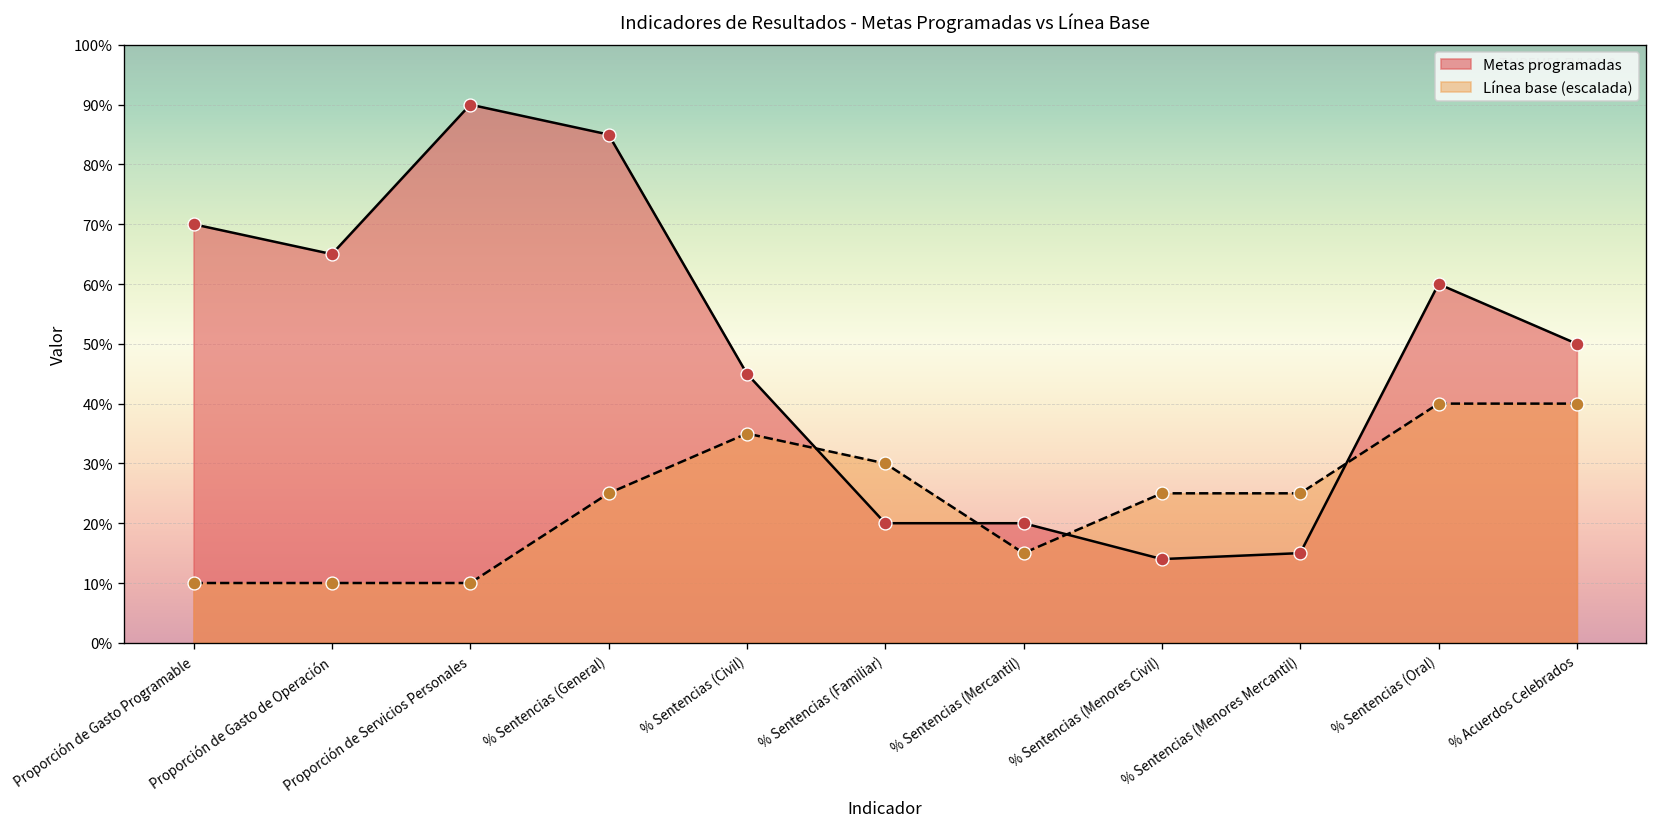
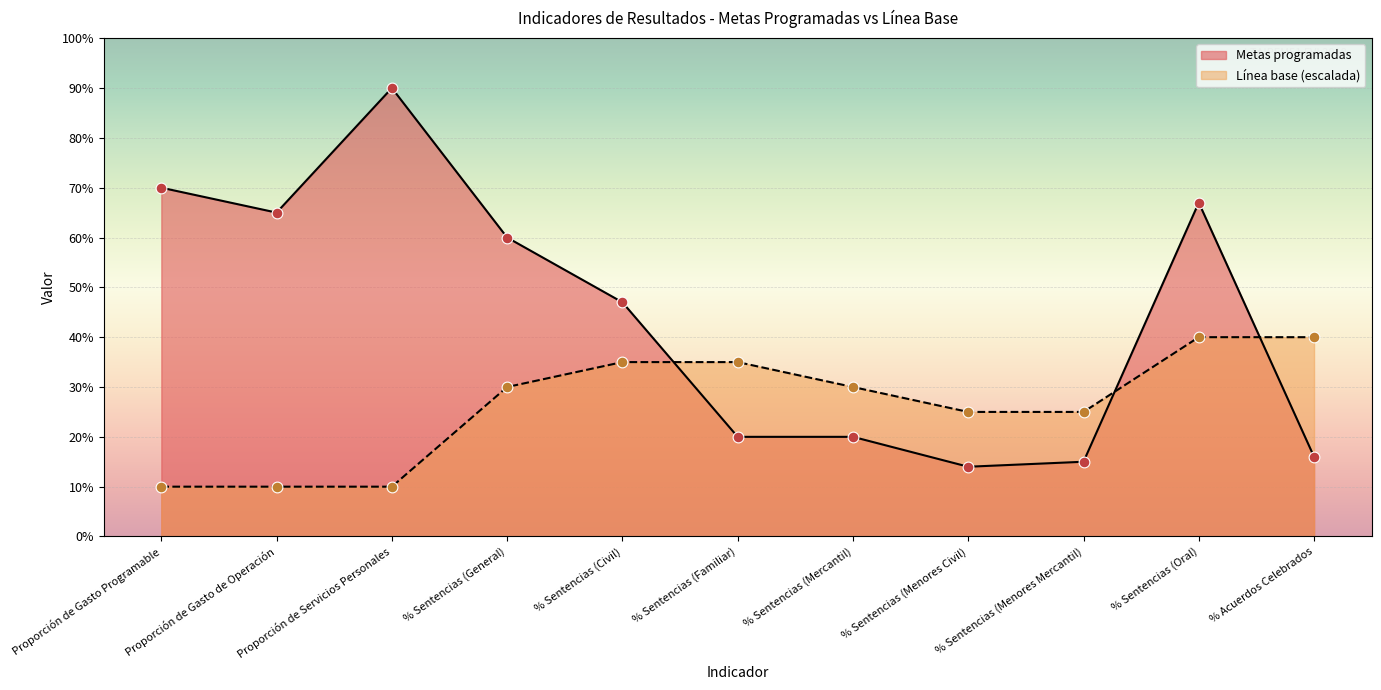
  {
    "Metas programadas": {
      "Proporción de Gasto Programable": "70%",
      "Proporción de Gasto de Operación": "65%",
      "Proporción de Servicios Personales": "90%",
-     "% Sentencias (General)": "85%",
-     "% Sentencias (Civil)": "45%",
+     "% Sentencias (General)": "60%",
+     "% Sentencias (Civil)": "47%",
      "% Sentencias (Familiar)": "20%",
      "% Sentencias (Mercantil)": "20%",
      "% Sentencias (Menores Civil)": "14%",
      "% Sentencias (Menores Mercantil)": "15%",
-     "% Sentencias (Oral)": "60%",
-     "% Acuerdos Celebrados": "50%"
+     "% Sentencias (Oral)": "67%",
+     "% Acuerdos Celebrados": "16%"
    },
    "Línea base (escalada)": {
      "Proporción de Gasto Programable": "10%",
      "Proporción de Gasto de Operación": "10%",
      "Proporción de Servicios Personales": "10%",
-     "% Sentencias (General)": "25%",
+     "% Sentencias (General)": "30%",
      "% Sentencias (Civil)": "35%",
-     "% Sentencias (Familiar)": "30%",
-     "% Sentencias (Mercantil)": "15%",
+     "% Sentencias (Familiar)": "35%",
+     "% Sentencias (Mercantil)": "30%",
      "% Sentencias (Menores Civil)": "25%",
      "% Sentencias (Menores Mercantil)": "25%",
      "% Sentencias (Oral)": "40%",
      "% Acuerdos Celebrados": "40%"
    }
  }
